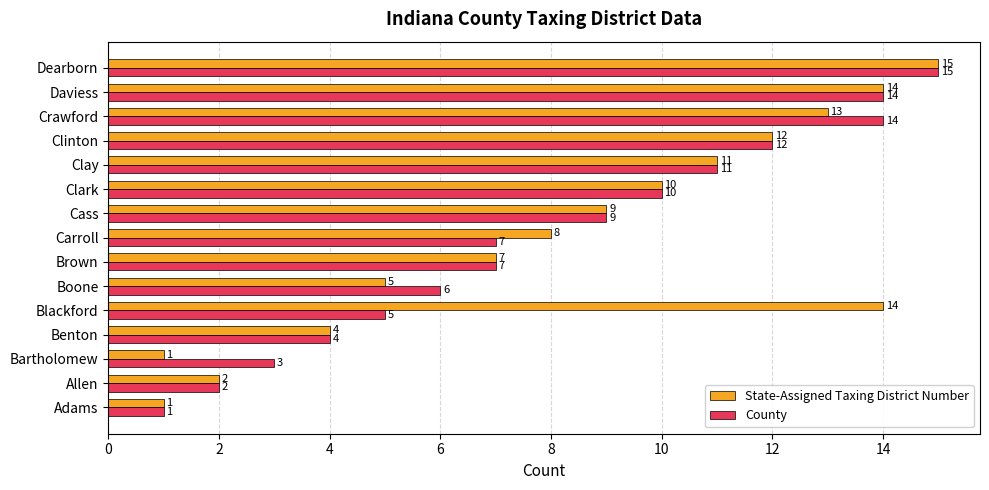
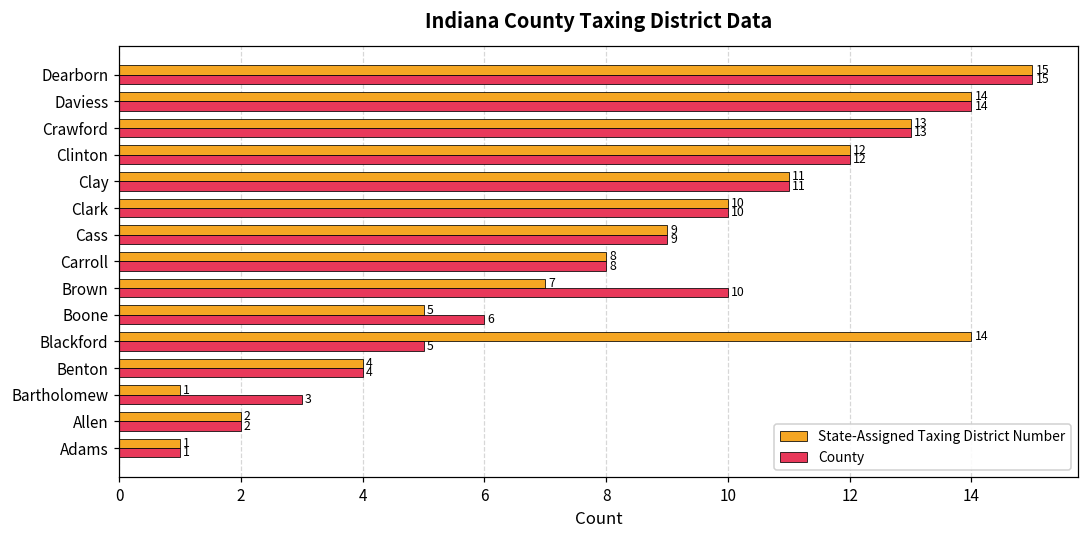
  {
    "State-Assigned Taxing District Number": {
      "Dearborn": 15,
      "Daviess": 14,
      "Crawford": 13,
      "Clinton": 12,
      "Clay": 11,
      "Cass": 9,
      "Brown": 7,
      "Boone": 5,
      "Blackford": 14,
      "Benton": 4,
      "Bartholomew": 1,
      "Allen": 2,
      "Adams": 1
    },
    "County": {
      "Dearborn": 15,
      "Daviess": 14,
-     "Crawford": 14,
+     "Crawford": 13,
      "Clinton": 12,
      "Clay": 11,
      "Cass": 9,
-     "Carroll": 7,
-     "Brown": 7,
+     "Carroll": 8,
+     "Brown": 10,
      "Boone": 6,
      "Blackford": 5,
      "Benton": 4,
      "Bartholomew": 3,
      "Allen": 2,
      "Adams": 1
    }
  }
